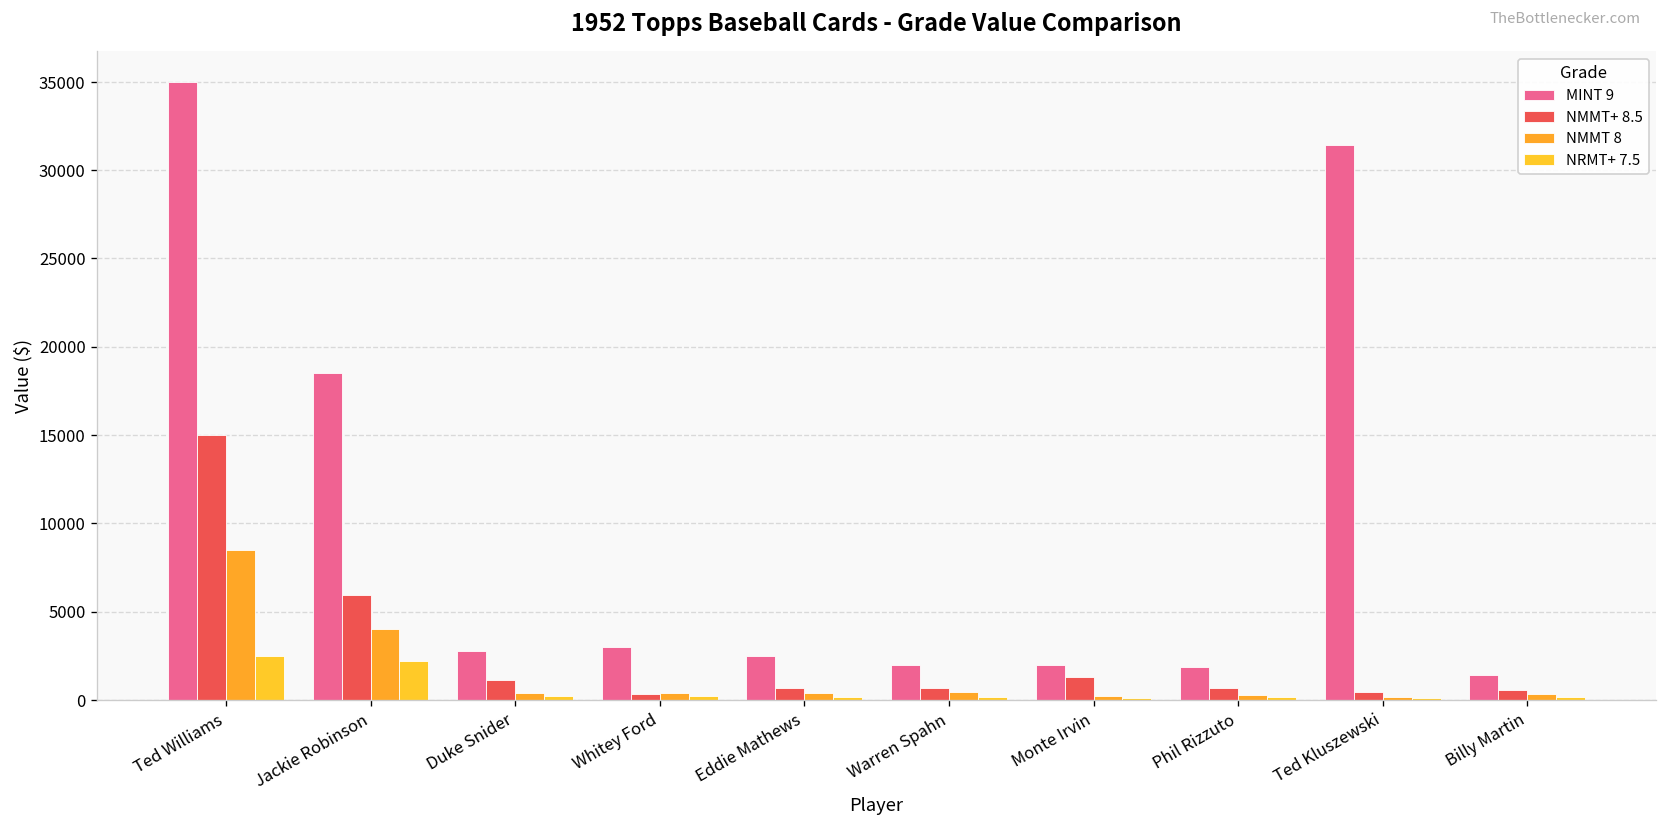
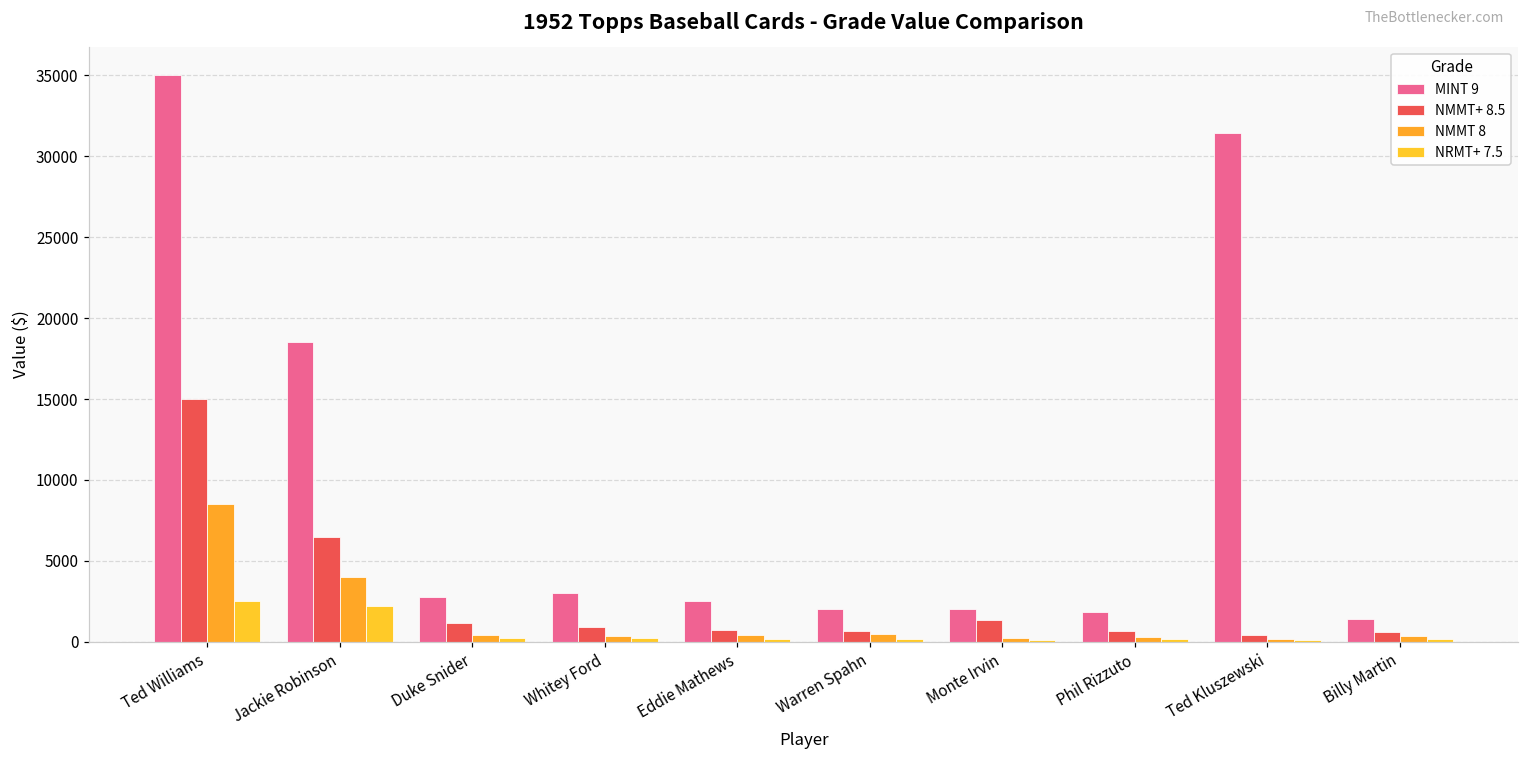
  {
    "MINT 9": {
      "Ted Williams": 35000,
      "Jackie Robinson": 18500,
      "Duke Snider": 2800,
      "Whitey Ford": 3000,
      "Eddie Mathews": 2500,
      "Warren Spahn": 2000,
      "Monte Irvin": 2000,
      "Phil Rizzuto": 1900,
      "Ted Kluszewski": 31400,
      "Billy Martin": 1400
    },
    "NMMT+ 8.5": {
      "Ted Williams": 15000,
-     "Jackie Robinson": 5900,
+     "Jackie Robinson": 6500,
      "Duke Snider": 1200,
-     "Whitey Ford": 300,
+     "Whitey Ford": 900,
      "Eddie Mathews": 700,
      "Warren Spahn": 700,
      "Monte Irvin": 1300,
      "Phil Rizzuto": 700,
      "Ted Kluszewski": 400,
      "Billy Martin": 600
    }
  }
